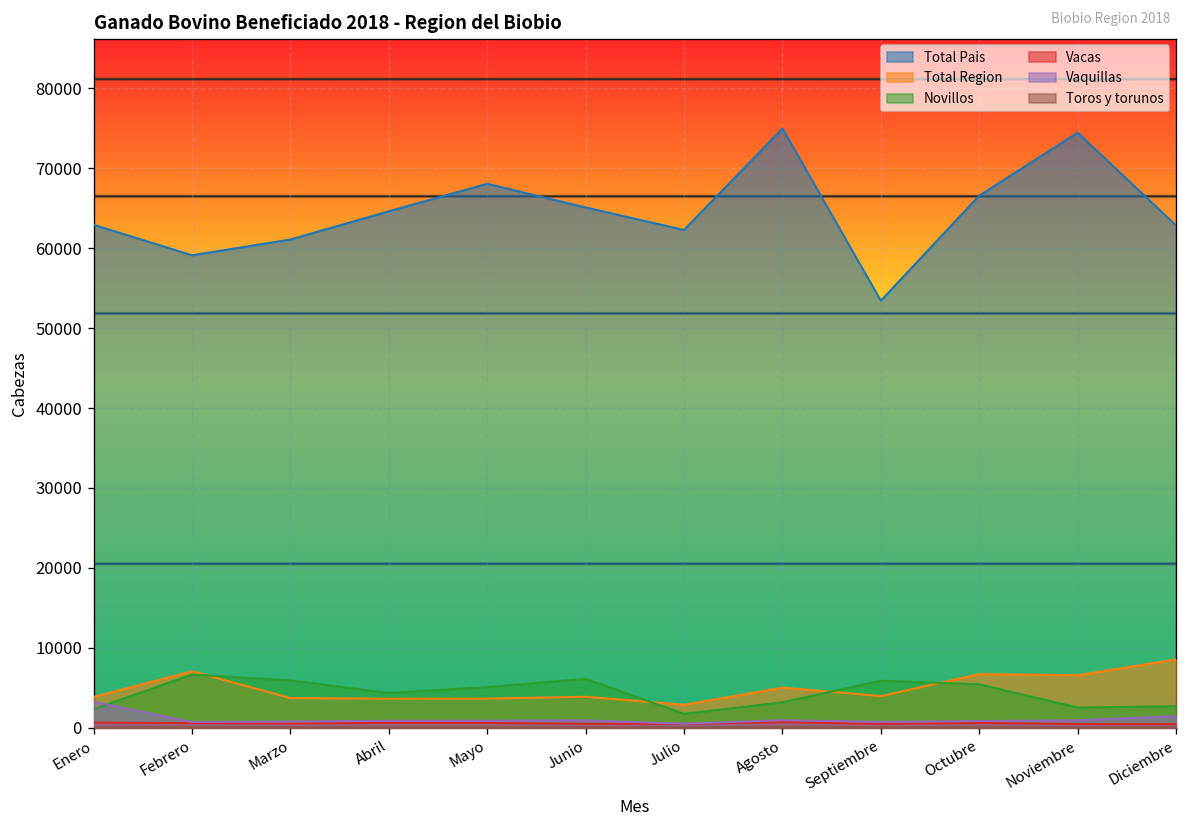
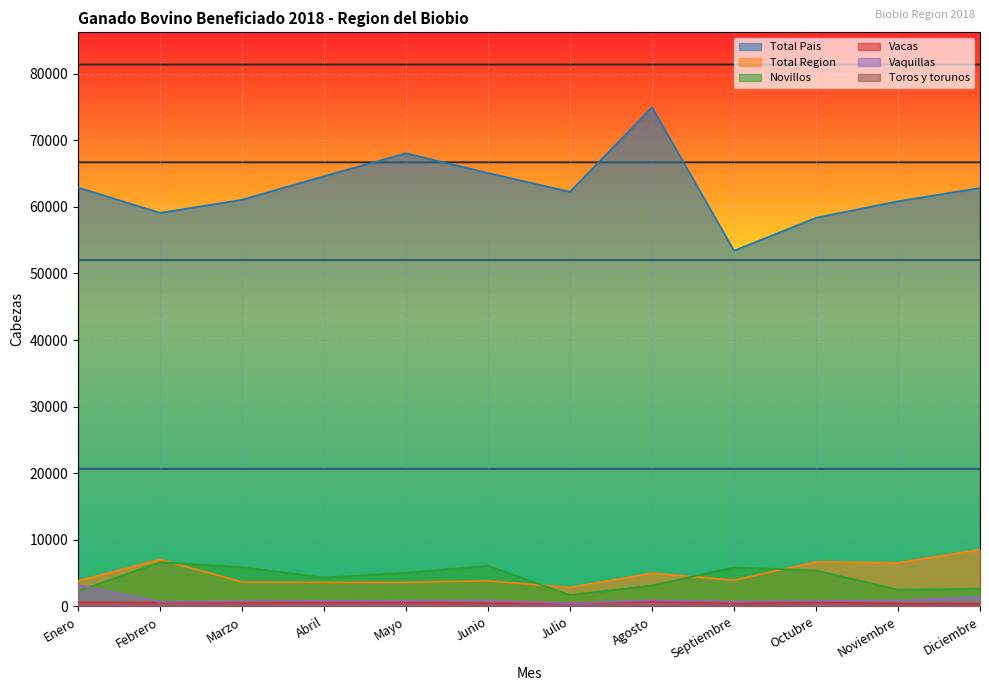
  {
    "Total Pais": {
      "Enero": 63000,
      "Febrero": 59000,
      "Marzo": 61000,
      "Abril": 65000,
      "Mayo": 68000,
      "Junio": 65000,
      "Julio": 62000,
      "Agosto": 75000,
      "Septiembre": 53000,
-     "Octubre": 67000,
-     "Noviembre": 74000,
+     "Octubre": 58000,
+     "Noviembre": 61000,
      "Diciembre": 63000
    },
    "Total Region": {
      "Enero": 4000,
      "Febrero": 7000,
      "Marzo": 4000,
      "Abril": 4000,
      "Mayo": 4000,
      "Junio": 4000,
      "Julio": 3000,
      "Agosto": 5000,
      "Septiembre": 4000,
      "Octubre": 7000,
      "Noviembre": 7000,
      "Diciembre": 9000
    },
    "Novillos": {
      "Enero": 2000,
      "Febrero": 7000,
      "Marzo": 6000,
      "Abril": 4000,
      "Mayo": 5000,
      "Junio": 6000,
      "Julio": 2000,
      "Agosto": 3000,
      "Septiembre": 6000,
      "Octubre": 5000,
      "Noviembre": 3000,
      "Diciembre": 3000
    },
    "Vacas": {
      "Enero": 1000,
      "Junio": 0,
      "Noviembre": 0,
      "Diciembre": 0
    },
    "Vaquillas": {
      "Enero": 3000,
      "Junio": 1000,
      "Noviembre": 1000,
      "Diciembre": 1000
    },
    "Toros y torunos": {
      "Enero": 0,
      "Febrero": 0,
      "Marzo": 0,
      "Abril": 0,
      "Mayo": 0,
      "Junio": 0,
      "Julio": 0,
      "Agosto": 0,
      "Septiembre": 0,
      "Octubre": 0,
      "Noviembre": 0,
      "Diciembre": 0
    }
  }
